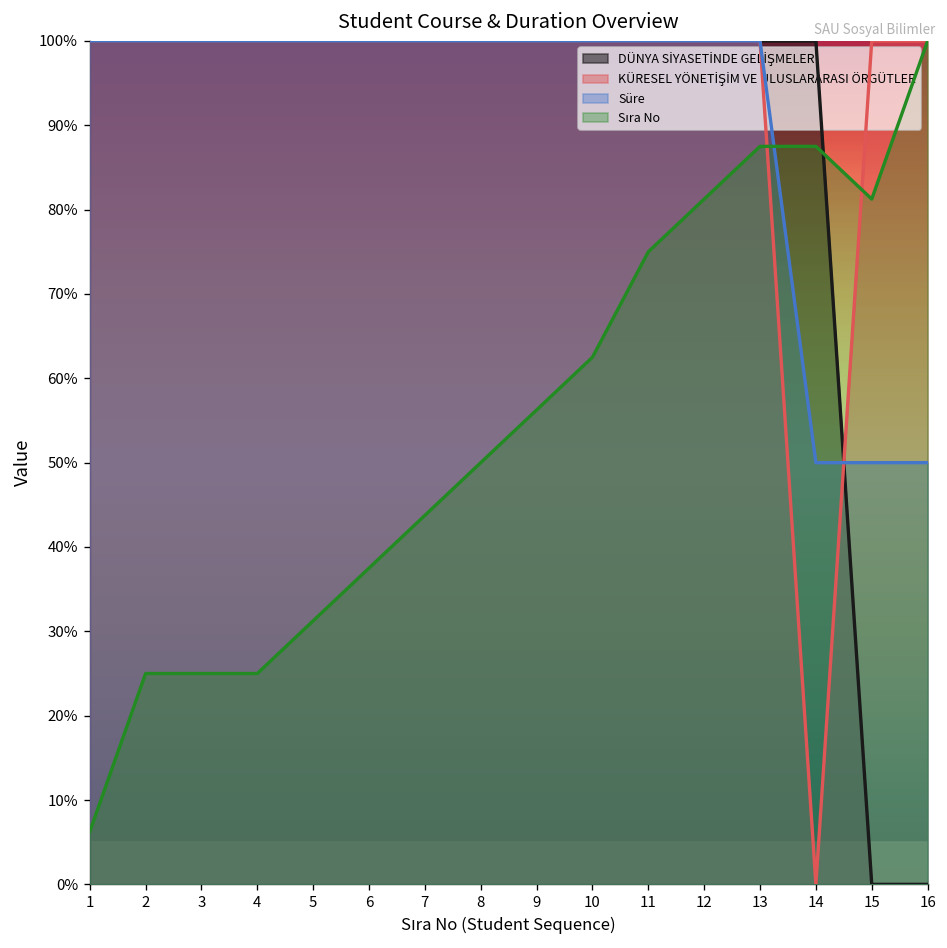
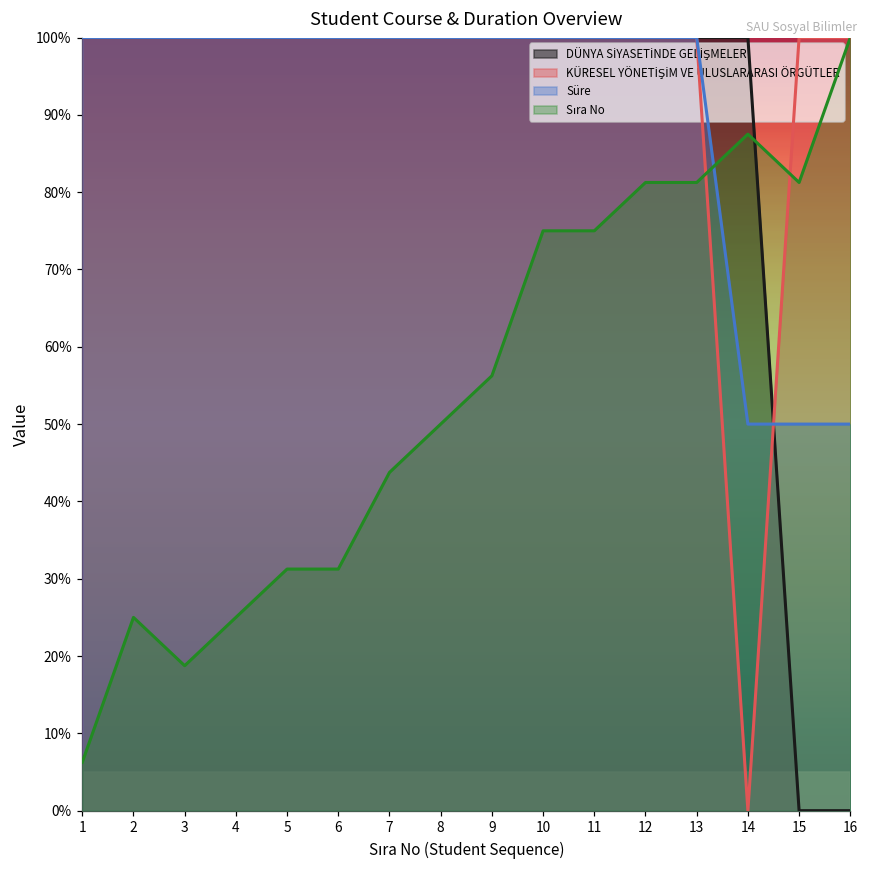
  {
    "DÜNYA SİYASETİNDE GELİŞMELER": {
      "14": "100%"
    },
    "KÜRESEL YÖNETİŞİM VE ULUSLARARASI ÖRGÜTLER": {
      "15": "100%"
    },
    "Süre": {
      "14": "50%",
      "15": "50%",
      "16": "50%"
    },
    "Sıra No": {
      "1": "6%",
      "2": "25%",
-     "3": "25%",
+     "3": "19%",
      "4": "25%",
      "5": "31%",
-     "6": "38%",
+     "6": "31%",
      "7": "44%",
      "8": "50%",
      "9": "56%",
-     "10": "63%",
+     "10": "75%",
      "11": "75%",
      "12": "81%",
-     "13": "88%",
+     "13": "81%",
      "14": "88%",
      "15": "81%"
    }
  }
